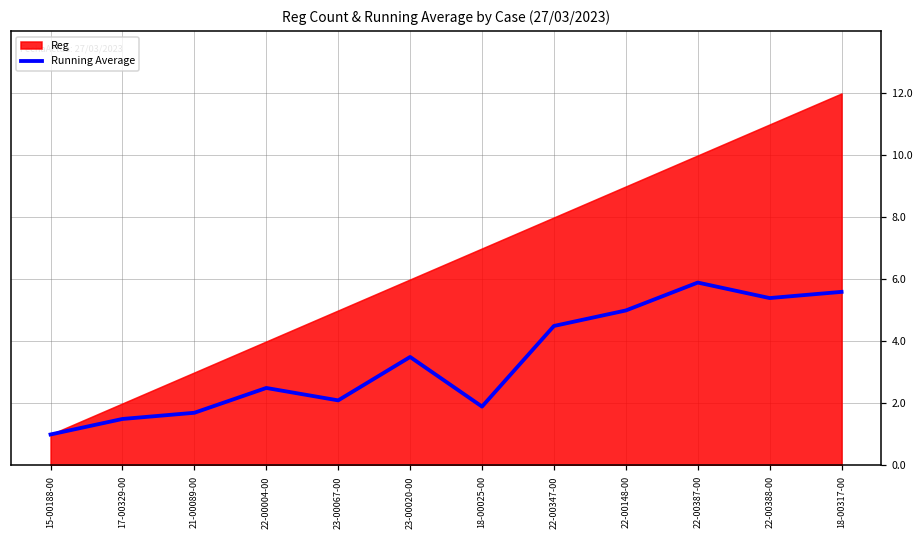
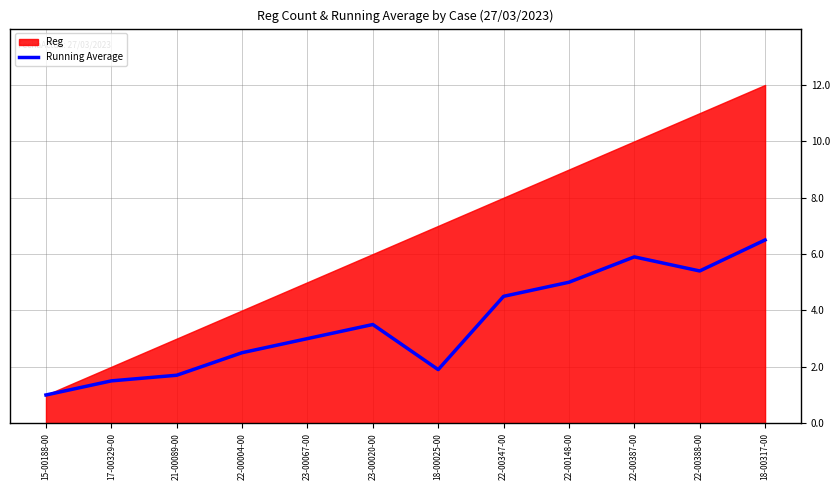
  {
    "Running Average": {
      "17-00329-00": 1.5,
      "21-00089-00": 1.7,
      "22-00004-00": 2.5,
-     "23-00067-00": 2.1,
+     "23-00067-00": 3.0,
      "23-00020-00": 3.5,
      "18-00025-00": 1.9,
      "22-00347-00": 4.5,
      "22-00148-00": 5.0,
      "22-00387-00": 5.9,
      "22-00388-00": 5.4,
-     "18-00317-00": 5.6
+     "18-00317-00": 6.5
    },
    "Reg": {
      "17-00329-00": 2.0,
      "21-00089-00": 3.0,
      "22-00004-00": 4.0,
      "23-00067-00": 5.0,
      "23-00020-00": 6.0,
      "18-00025-00": 7.0,
      "22-00347-00": 8.0,
      "22-00148-00": 9.0,
      "22-00387-00": 10.0,
      "22-00388-00": 11.0,
      "18-00317-00": 12.0
    }
  }
